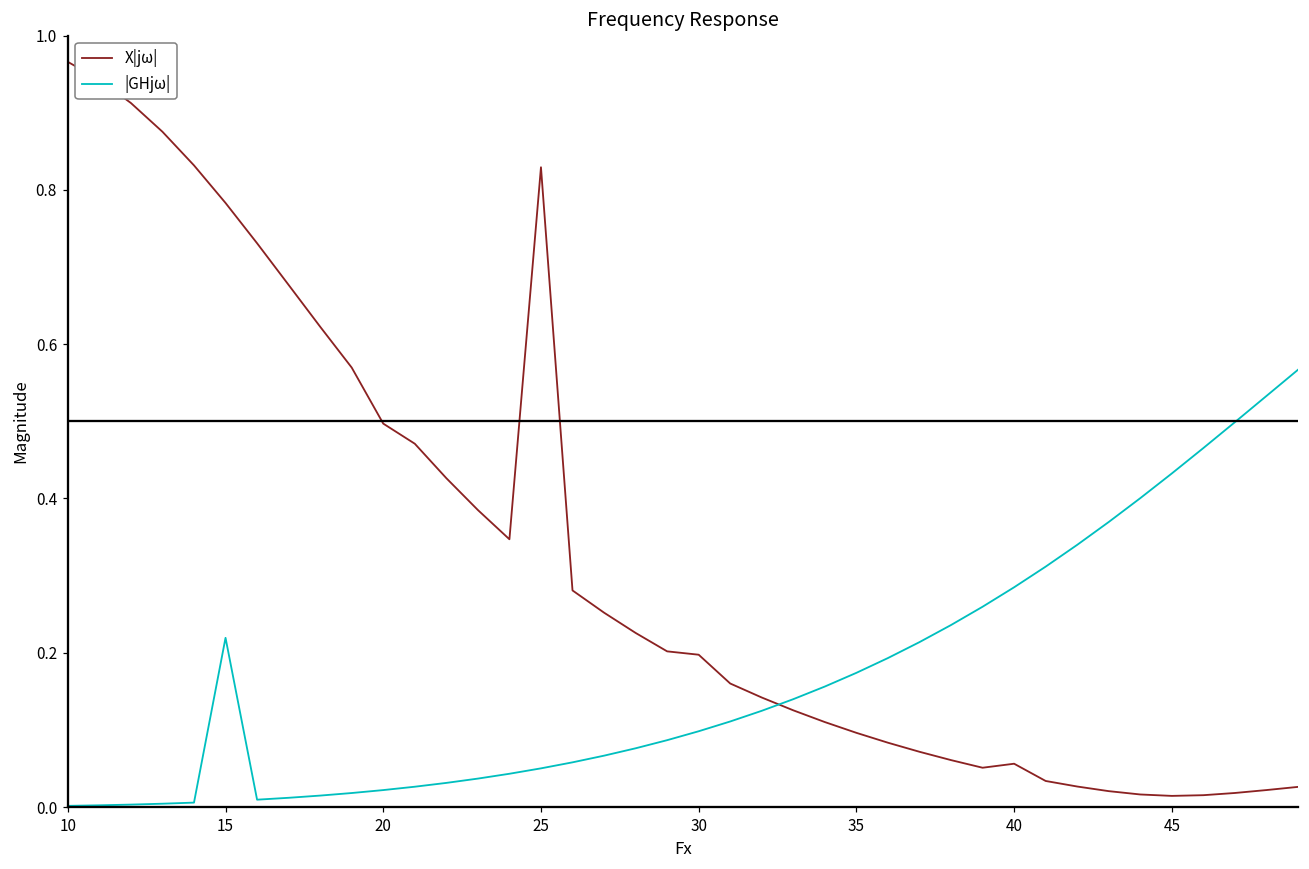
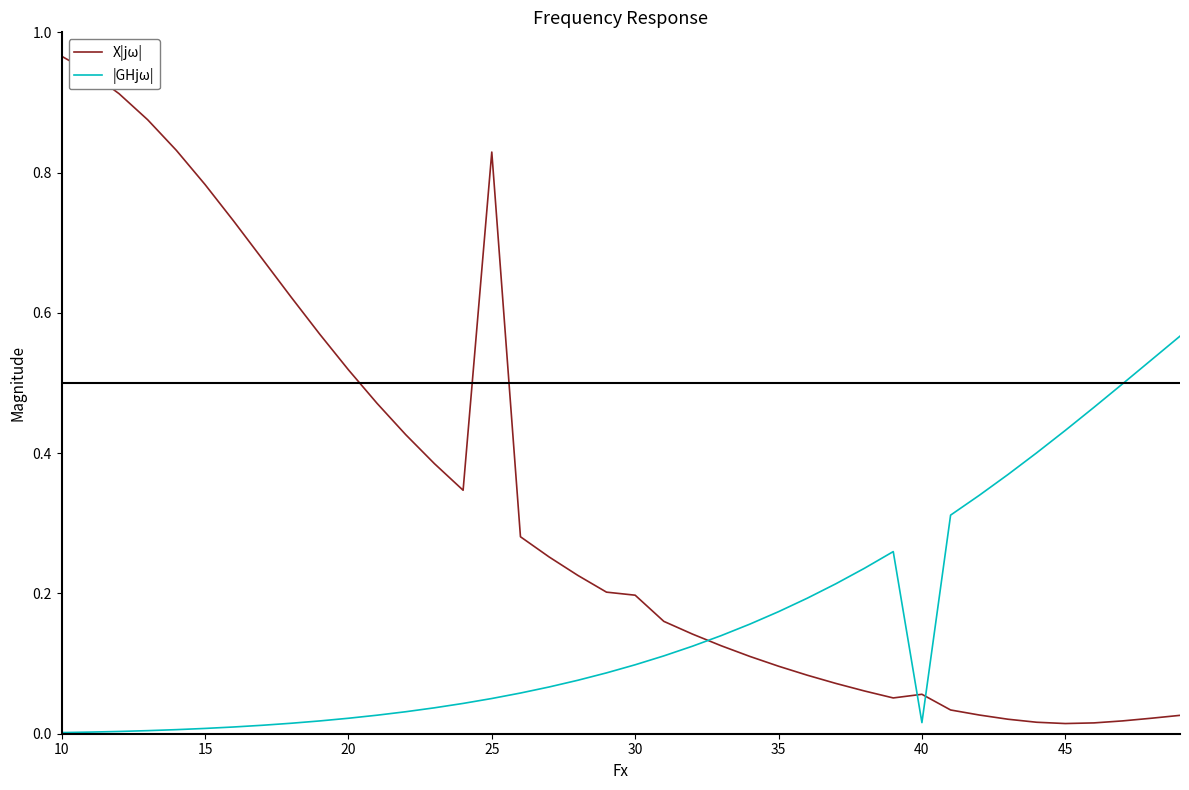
  {
    "X|jω|": {
      "10": 0.97,
      "15": 0.78,
-     "20": 0.50,
+     "20": 0.52,
      "25": 0.83,
      "30": 0.20,
      "35": 0.10,
      "40": 0.06,
      "45": 0.01
    },
    "|GHjω|": {
      "10": 0.00,
-     "15": 0.22,
+     "15": 0.01,
      "20": 0.02,
      "25": 0.05,
      "30": 0.10,
      "35": 0.17,
-     "40": 0.28,
+     "40": 0.02,
      "45": 0.43
    }
  }
